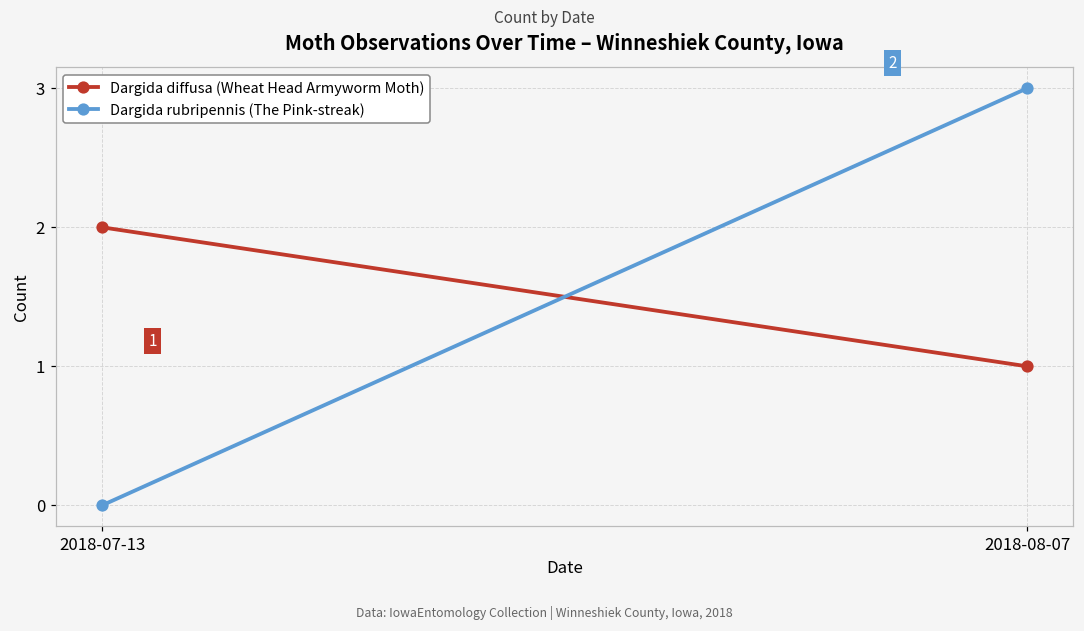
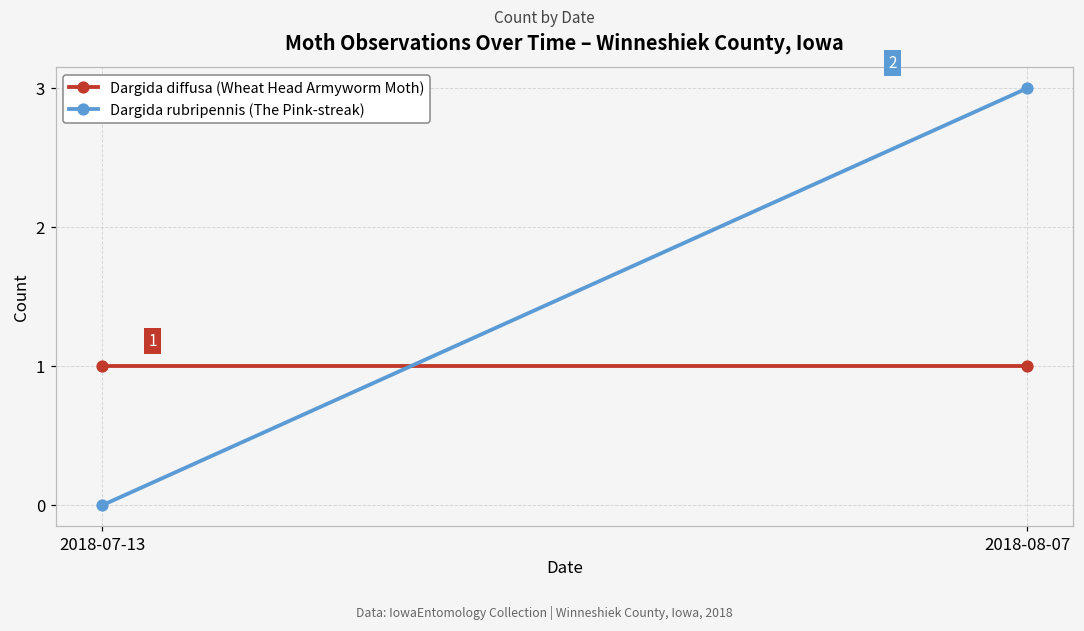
  {
    "Dargida diffusa (Wheat Head Armyworm Moth)": {
-     "2018-07-13": 2,
+     "2018-07-13": 1,
      "2018-08-07": 1
    },
    "Dargida rubripennis (The Pink-streak)": {
      "2018-07-13": 0,
      "2018-08-07": 3
    }
  }
